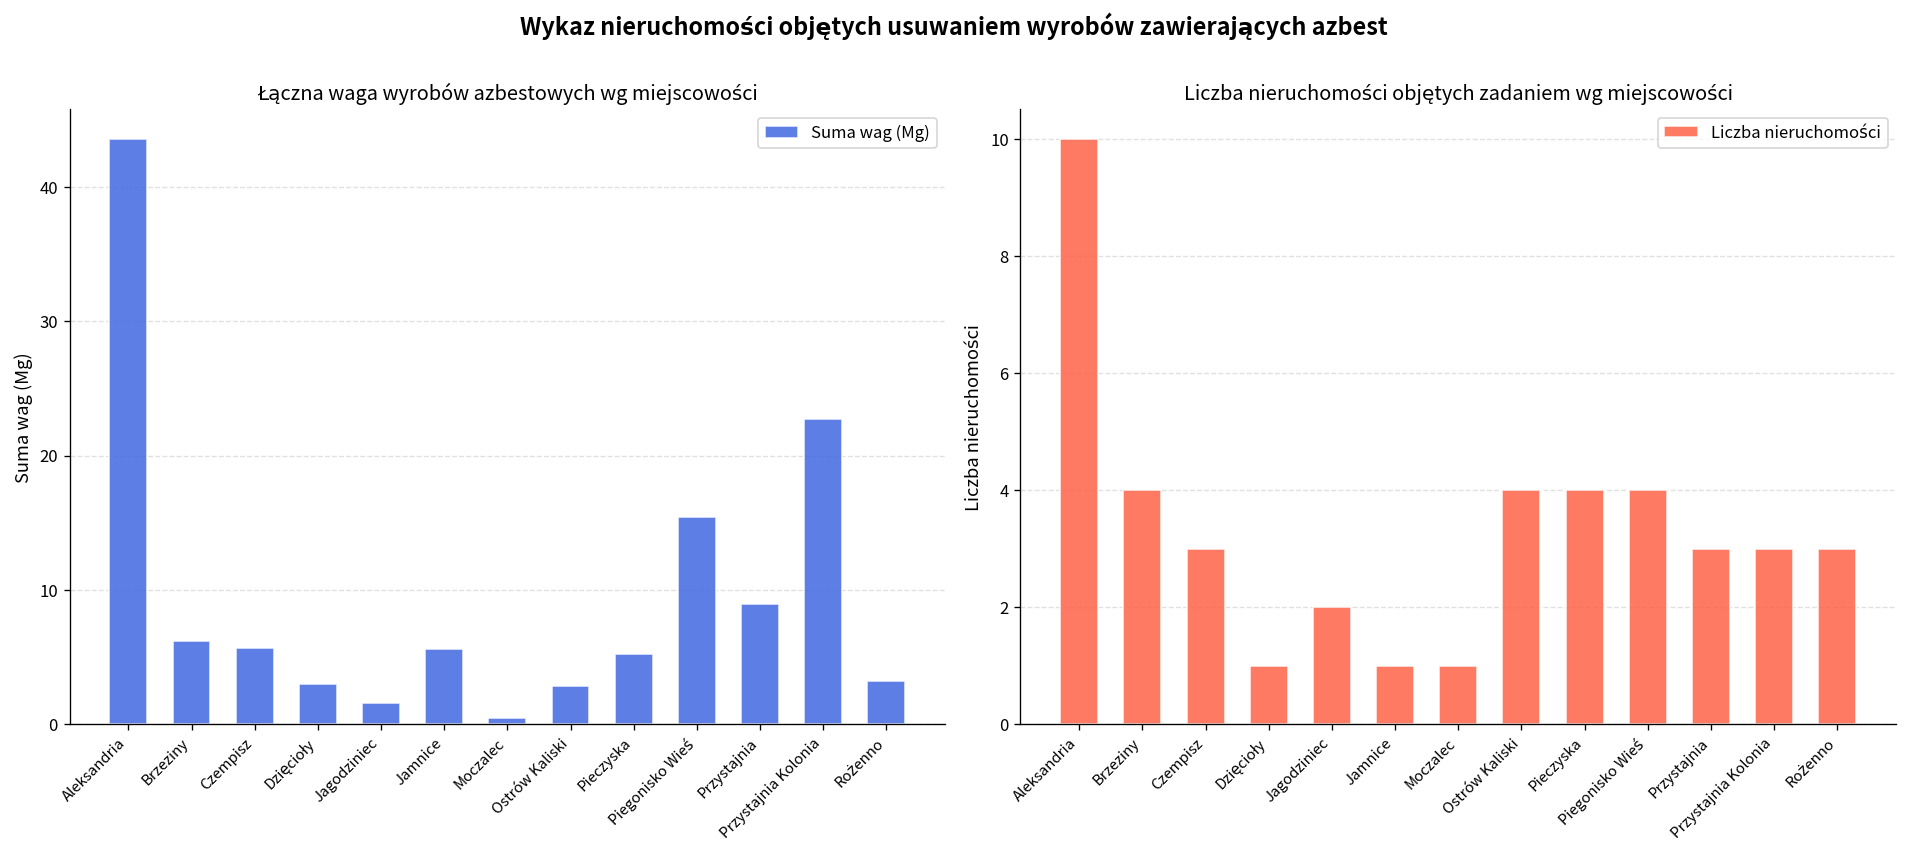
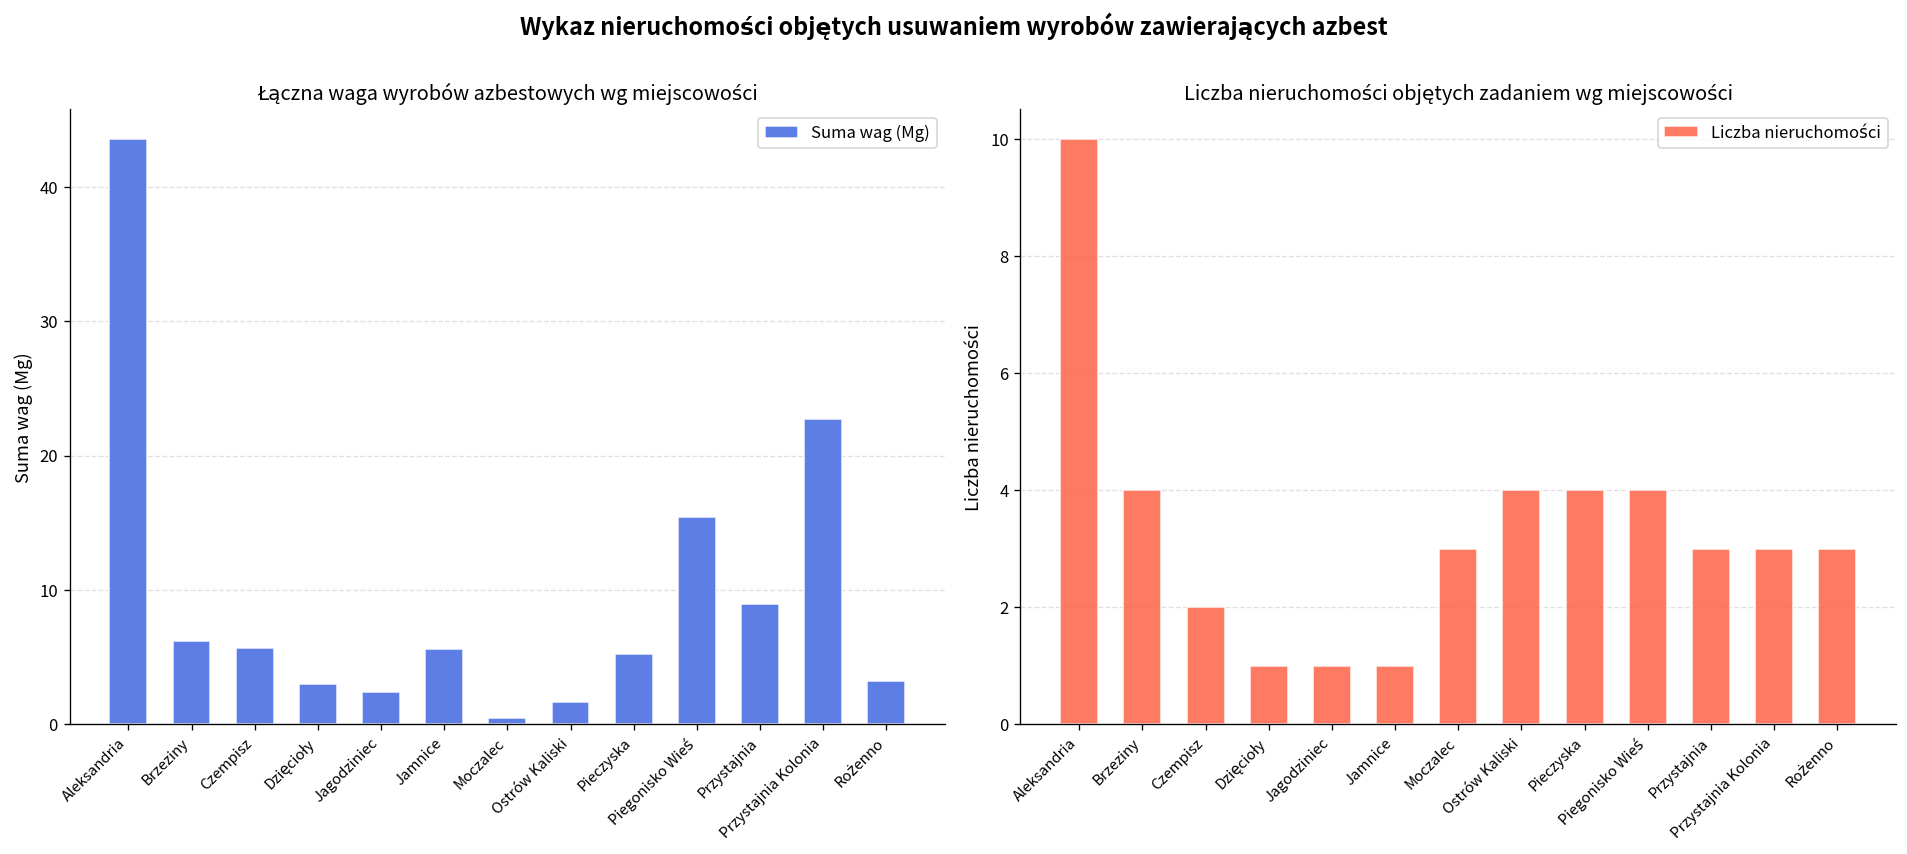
  {
    "Łączna waga wyrobów azbestowych wg miejscowości": {
      "Aleksandria": 43.6,
      "Brzeziny": 6.2,
      "Czempisz": 5.7,
      "Dzięcioły": 3.0,
-     "Jagodziniec": 1.6,
+     "Jagodziniec": 2.4,
      "Jamnice": 5.6,
      "Moczalec": 0.5,
-     "Ostrów Kaliski": 2.9,
+     "Ostrów Kaliski": 1.6,
      "Pieczyska": 5.3,
      "Piegonisko Wieś": 15.4,
      "Przystajnia": 9.0,
      "Przystajnia Kolonia": 22.7,
      "Rożenno": 3.2
    },
    "Liczba nieruchomości objętych zadaniem wg miejscowości": {
      "Aleksandria": 10,
      "Brzeziny": 4,
-     "Czempisz": 3,
+     "Czempisz": 2,
      "Dzięcioły": 1,
-     "Jagodziniec": 2,
+     "Jagodziniec": 1,
      "Jamnice": 1,
-     "Moczalec": 1,
+     "Moczalec": 3,
      "Ostrów Kaliski": 4,
      "Pieczyska": 4,
      "Piegonisko Wieś": 4,
      "Przystajnia": 3,
      "Przystajnia Kolonia": 3,
      "Rożenno": 3
    }
  }
